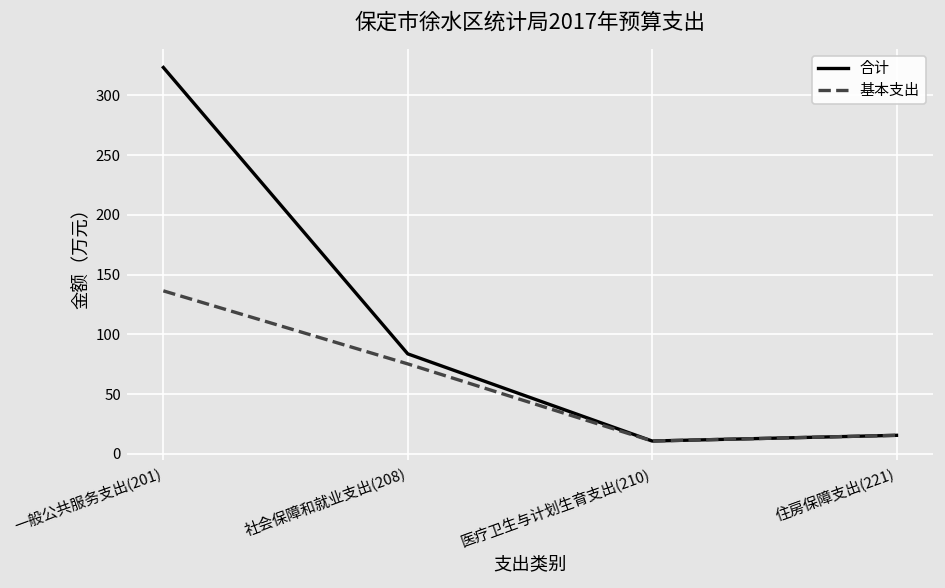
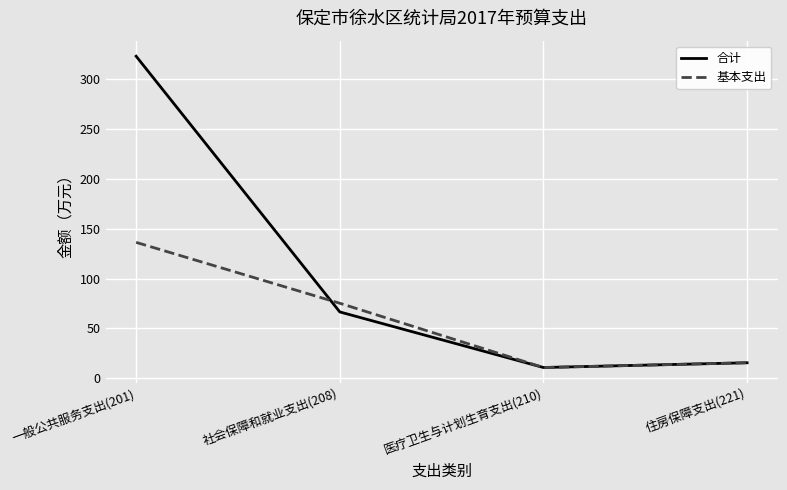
  {
    "合计": {
      "一般公共服务支出(201)": 320,
-     "社会保障和就业支出(208)": 80
+     "社会保障和就业支出(208)": 70
    },
    "基本支出": {
      "一般公共服务支出(201)": 140,
      "社会保障和就业支出(208)": 80
    }
  }
